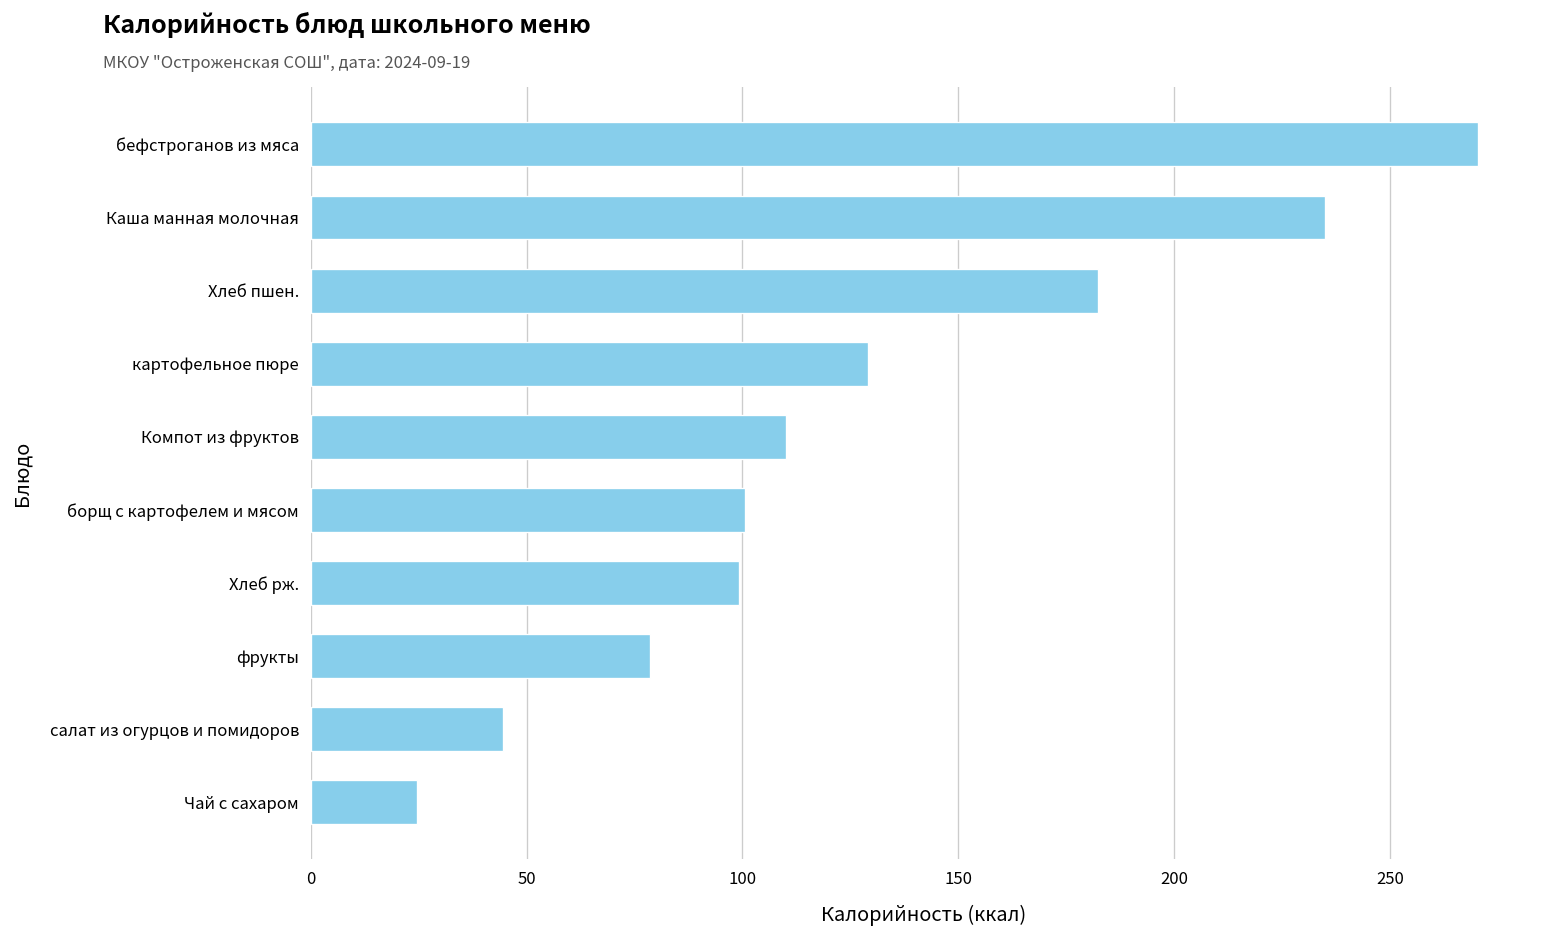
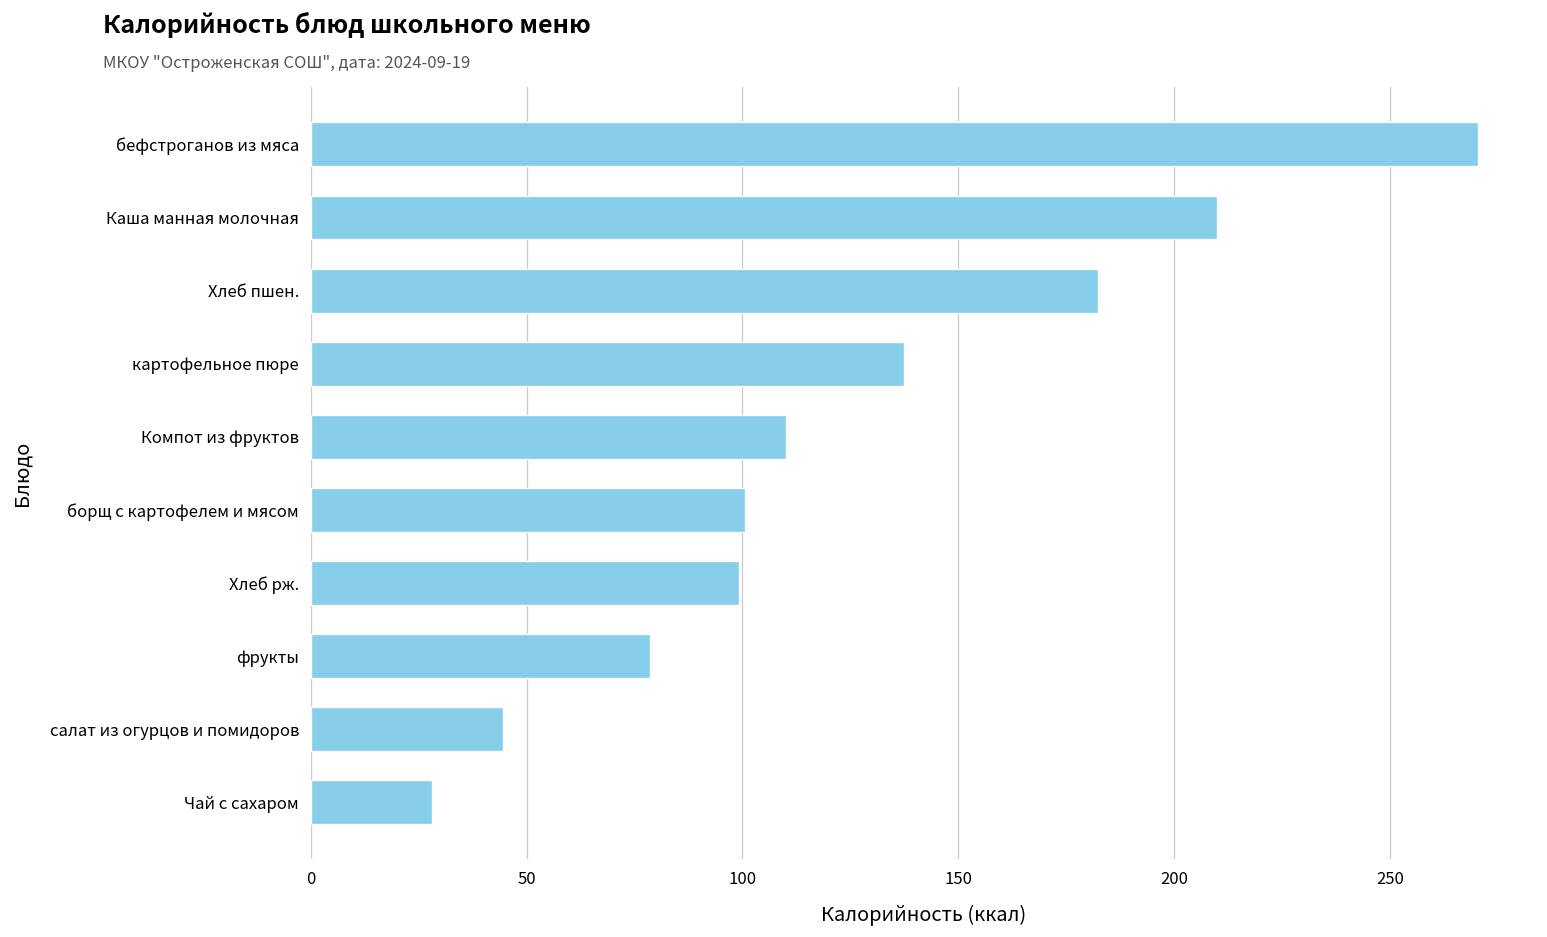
  {
    "бефстроганов из мяса": 270,
-   "Каша манная молочная": 235,
+   "Каша манная молочная": 210,
    "Хлеб пшен.": 182,
-   "картофельное пюре": 129,
+   "картофельное пюре": 137,
    "Компот из фруктов": 110,
    "борщ с картофелем и мясом": 101,
    "Хлеб рж.": 99,
    "фрукты": 79,
    "салат из огурцов и помидоров": 45,
-   "Чай с сахаром": 25
+   "Чай с сахаром": 28
  }
